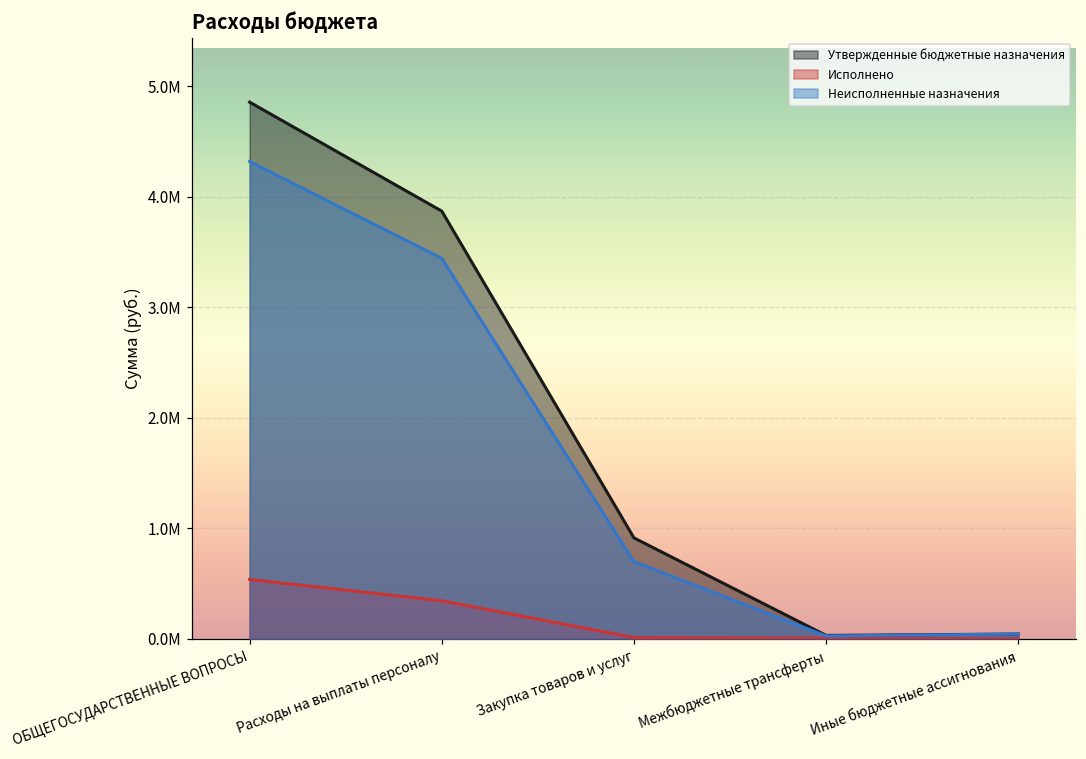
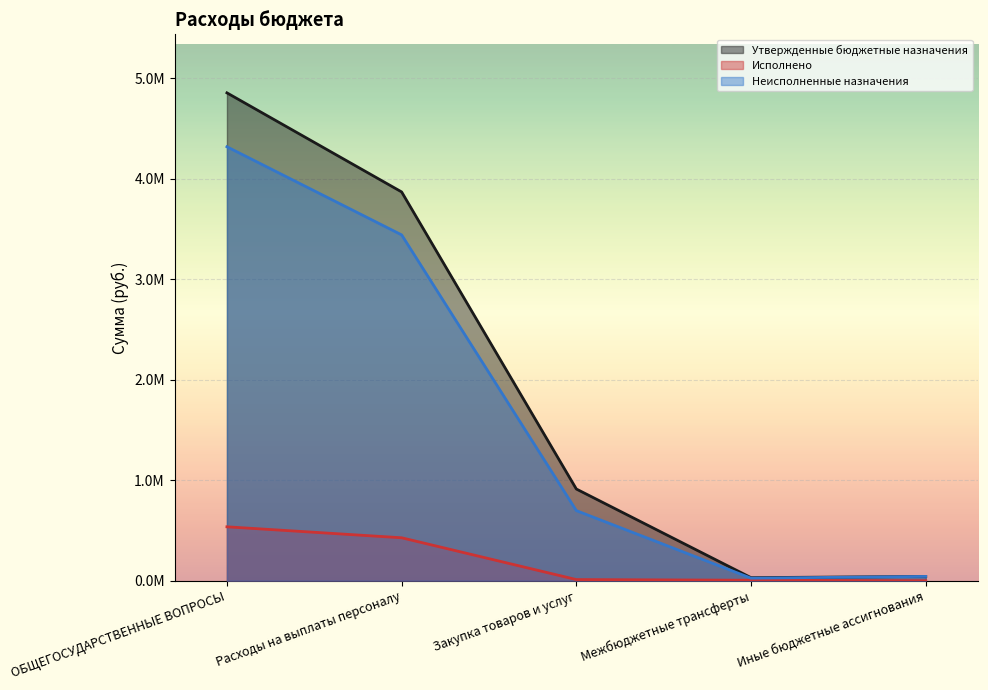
  {
    "Утвержденные бюджетные назначения": {
      "ОБЩЕГОСУДАРСТВЕННЫЕ ВОПРОСЫ": 4860000,
      "Расходы на выплаты персоналу": 3870000,
      "Закупка товаров и услуг": 910000
    },
    "Исполнено": {
      "ОБЩЕГОСУДАРСТВЕННЫЕ ВОПРОСЫ": 540000,
-     "Расходы на выплаты персоналу": 340000,
+     "Расходы на выплаты персоналу": 430000,
      "Закупка товаров и услуг": 10000,
      "Иные бюджетные ассигнования": 0
    },
    "Неисполненные назначения": {
      "ОБЩЕГОСУДАРСТВЕННЫЕ ВОПРОСЫ": 4320000,
      "Расходы на выплаты персоналу": 3440000,
      "Закупка товаров и услуг": 700000
    }
  }
